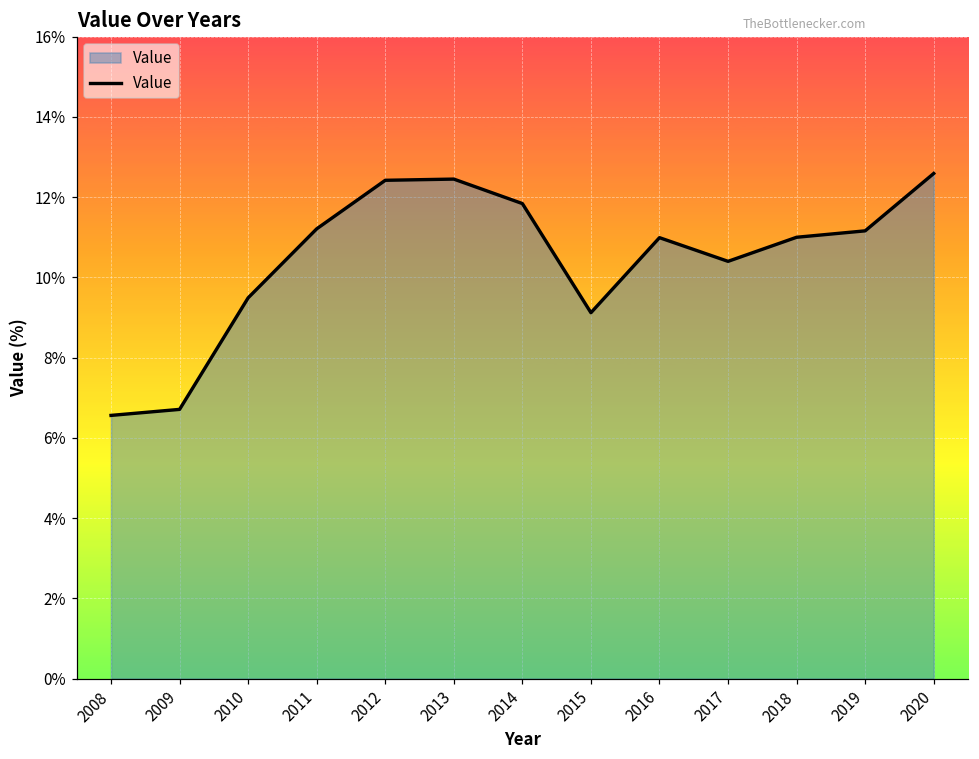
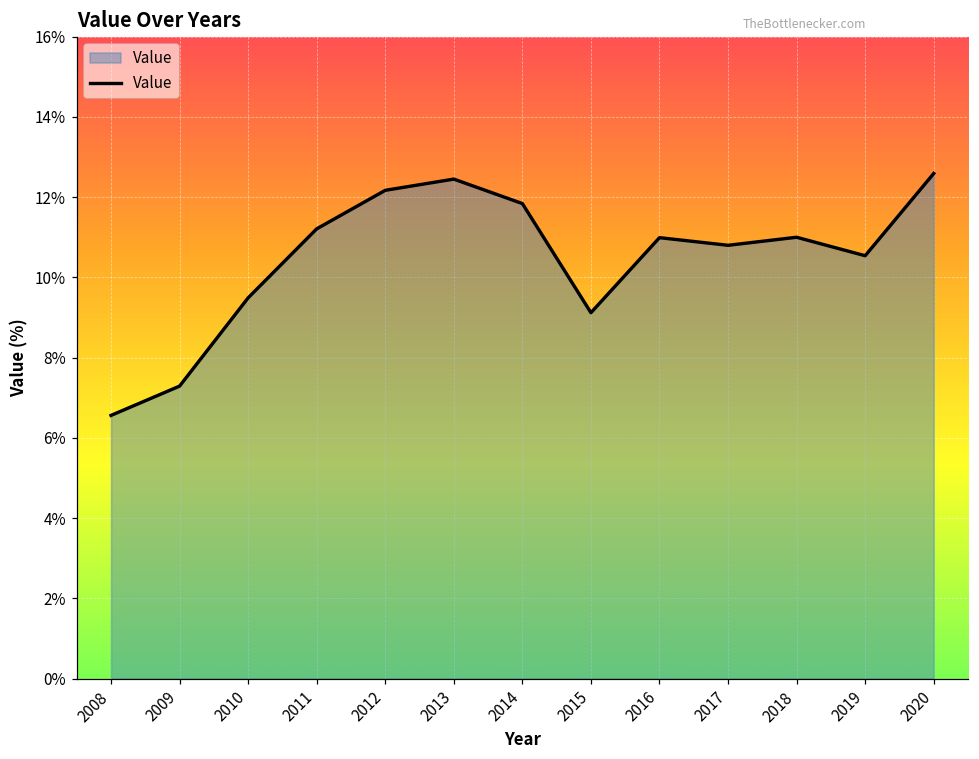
  {
    "2008": "6.6%",
-   "2009": "6.7%",
+   "2009": "7.3%",
    "2010": "9.5%",
    "2011": "11.2%",
-   "2012": "12.4%",
+   "2012": "12.2%",
    "2013": "12.5%",
    "2014": "11.8%",
    "2015": "9.1%",
    "2016": "11.0%",
-   "2017": "10.4%",
+   "2017": "10.8%",
    "2018": "11.0%",
-   "2019": "11.2%",
+   "2019": "10.5%",
    "2020": "12.6%"
  }
